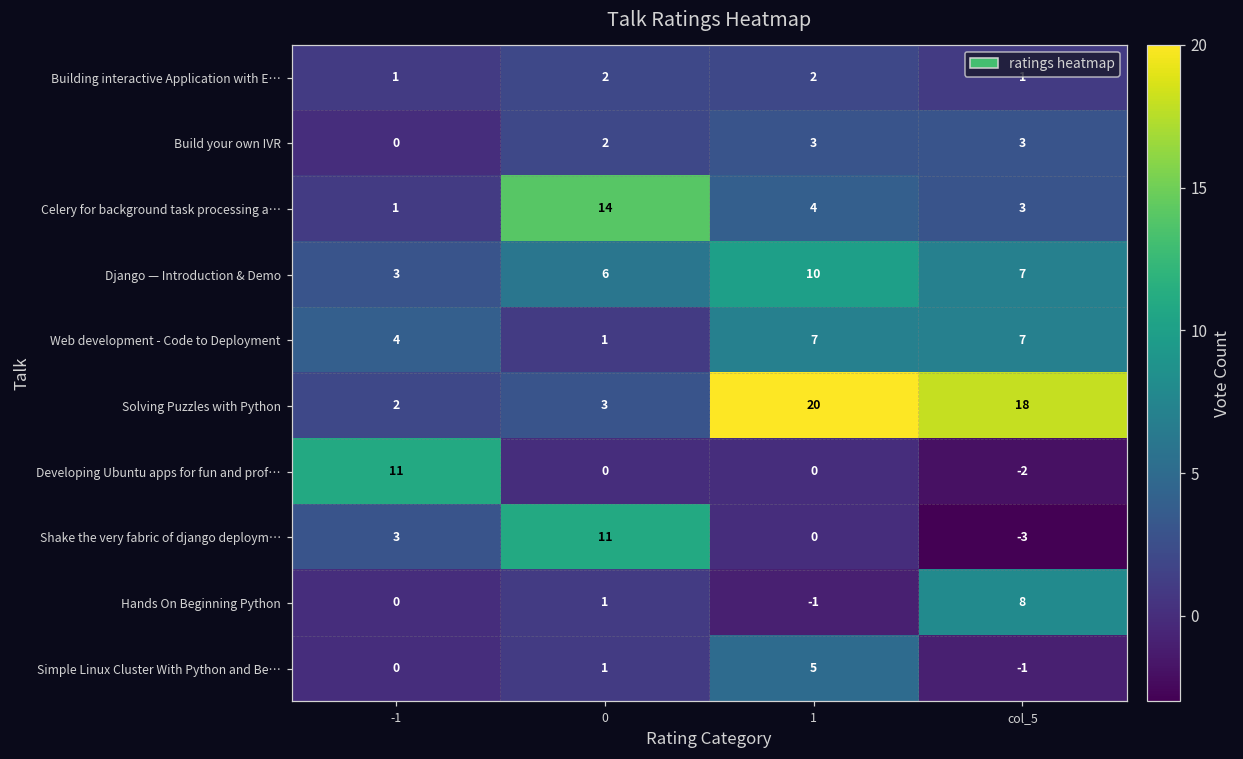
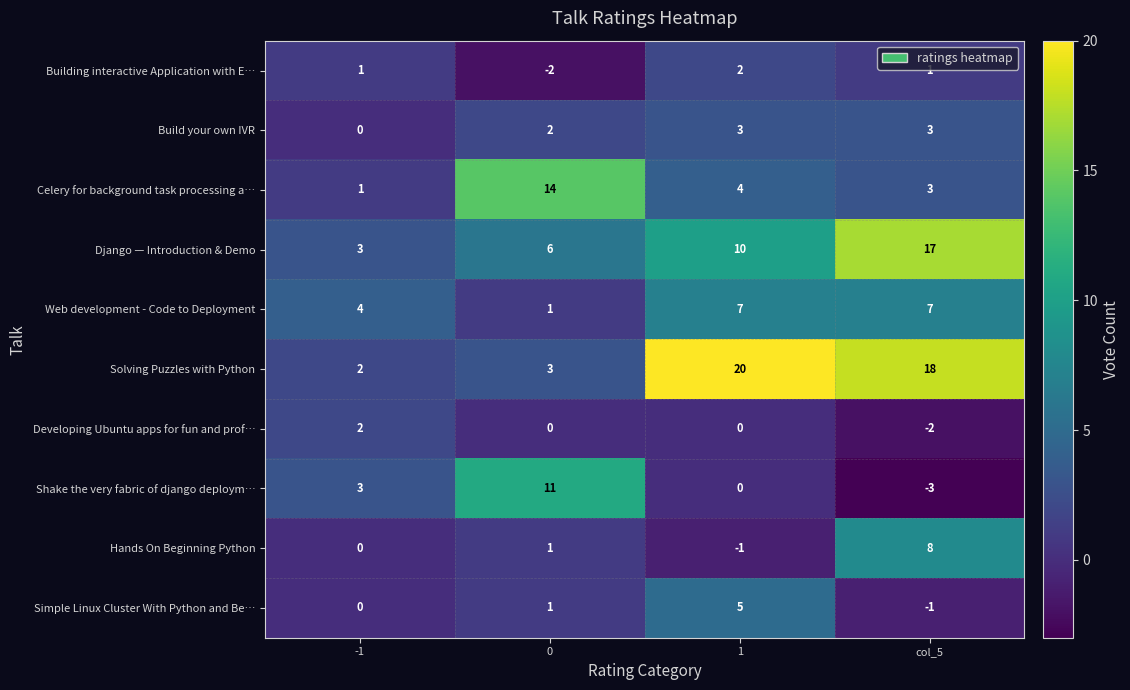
  {
    "Building interactive Application with E…": {
      "-1": 1,
-     "0": 2,
+     "0": -2,
      "1": 2
    },
    "Build your own IVR": {
      "-1": 0,
      "0": 2,
      "1": 3,
      "col_5": 3
    },
    "Celery for background task processing a…": {
      "-1": 1,
      "0": 14,
      "1": 4,
      "col_5": 3
    },
    "Django — Introduction & Demo": {
      "-1": 3,
      "0": 6,
      "1": 10,
-     "col_5": 7
+     "col_5": 17
    },
    "Web development - Code to Deployment": {
      "-1": 4,
      "0": 1,
      "1": 7,
      "col_5": 7
    },
    "Solving Puzzles with Python": {
      "-1": 2,
      "0": 3,
      "1": 20,
      "col_5": 18
    },
    "Developing Ubuntu apps for fun and prof…": {
-     "-1": 11,
+     "-1": 2,
      "0": 0,
      "1": 0,
      "col_5": -2
    },
    "Shake the very fabric of django deploym…": {
      "-1": 3,
      "0": 11,
      "1": 0,
      "col_5": -3
    },
    "Hands On Beginning Python": {
      "-1": 0,
      "0": 1,
      "1": -1,
      "col_5": 8
    },
    "Simple Linux Cluster With Python and Be…": {
      "-1": 0,
      "0": 1,
      "1": 5,
      "col_5": -1
    }
  }
